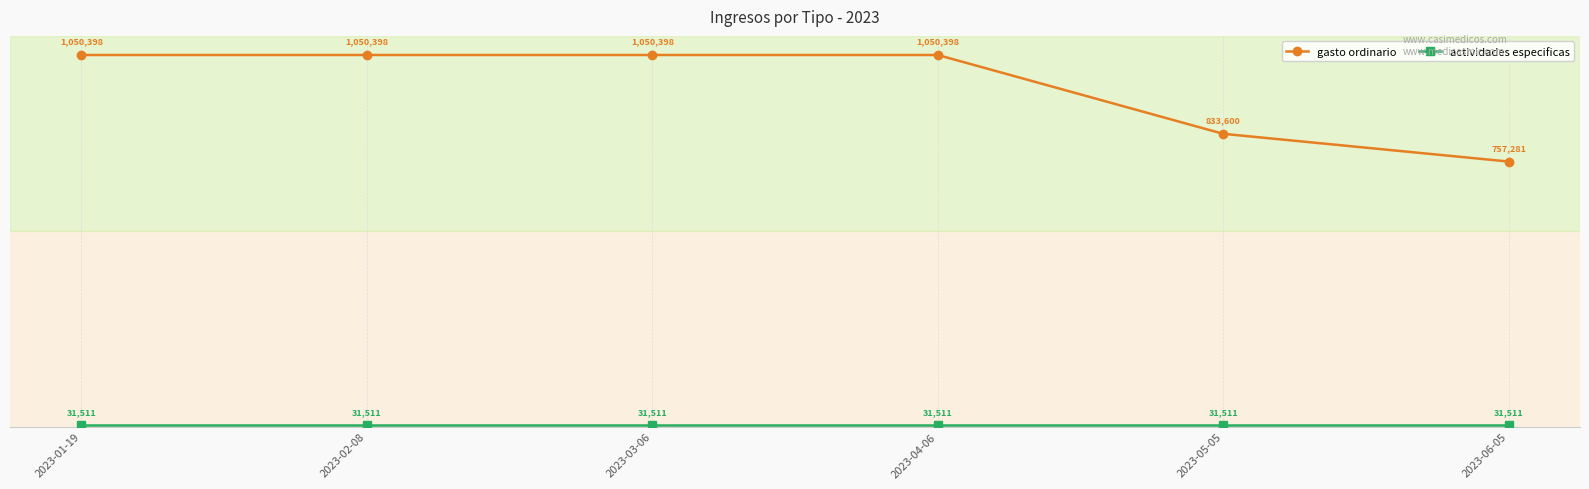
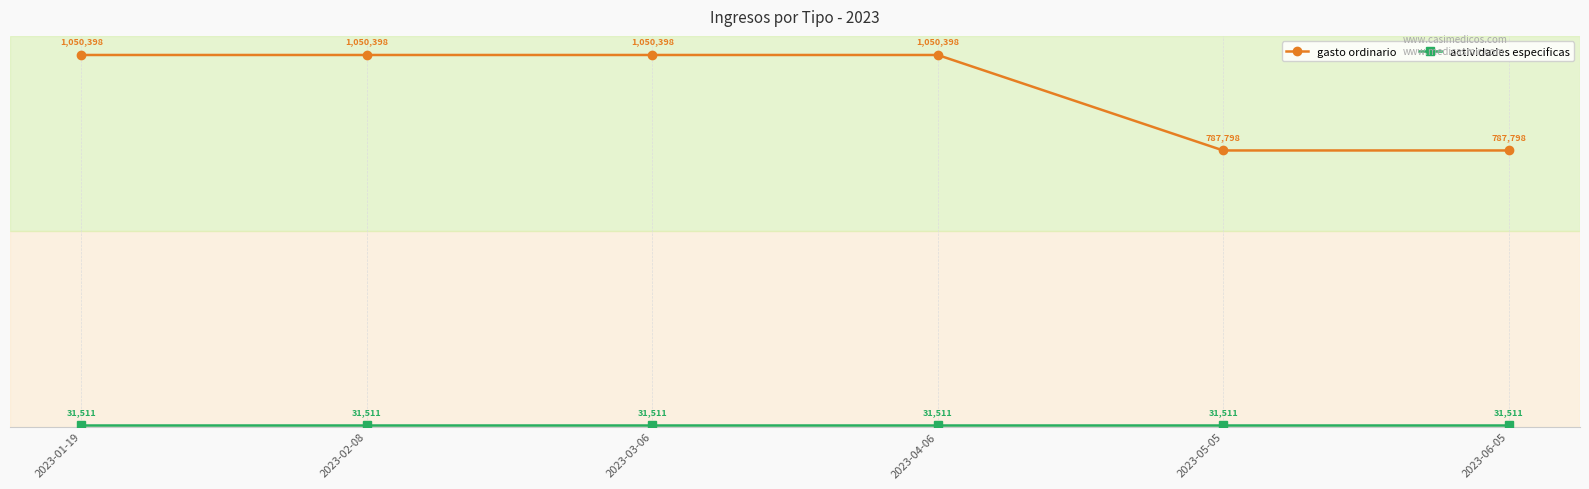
  {
    "gasto ordinario": {
      "2023-01-19": "1,050,398",
      "2023-02-08": "1,050,398",
      "2023-03-06": "1,050,398",
      "2023-04-06": "1,050,398",
-     "2023-05-05": "833,600",
-     "2023-06-05": "757,281"
+     "2023-05-05": "787,798",
+     "2023-06-05": "787,798"
    },
    "actividades especificas": {
      "2023-01-19": "31,511",
      "2023-02-08": "31,511",
      "2023-03-06": "31,511",
      "2023-04-06": "31,511",
      "2023-05-05": "31,511",
      "2023-06-05": "31,511"
    }
  }
